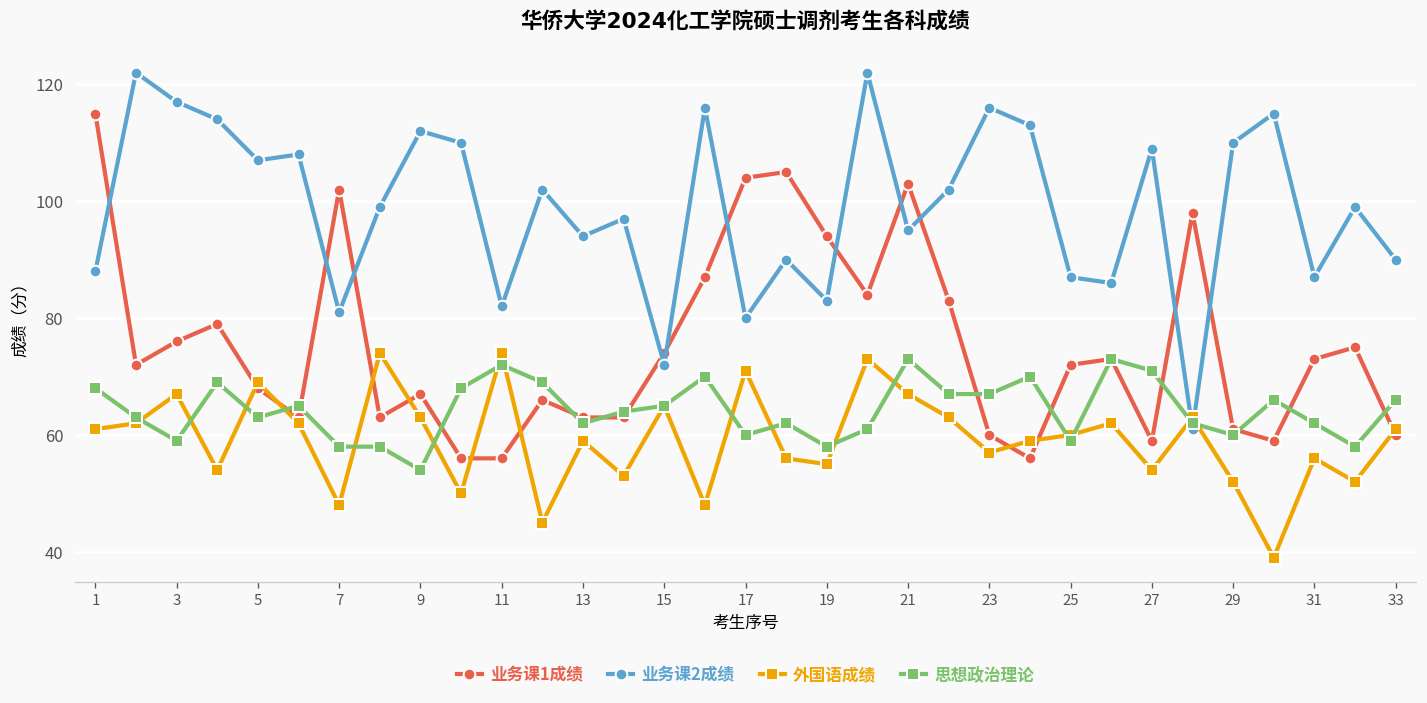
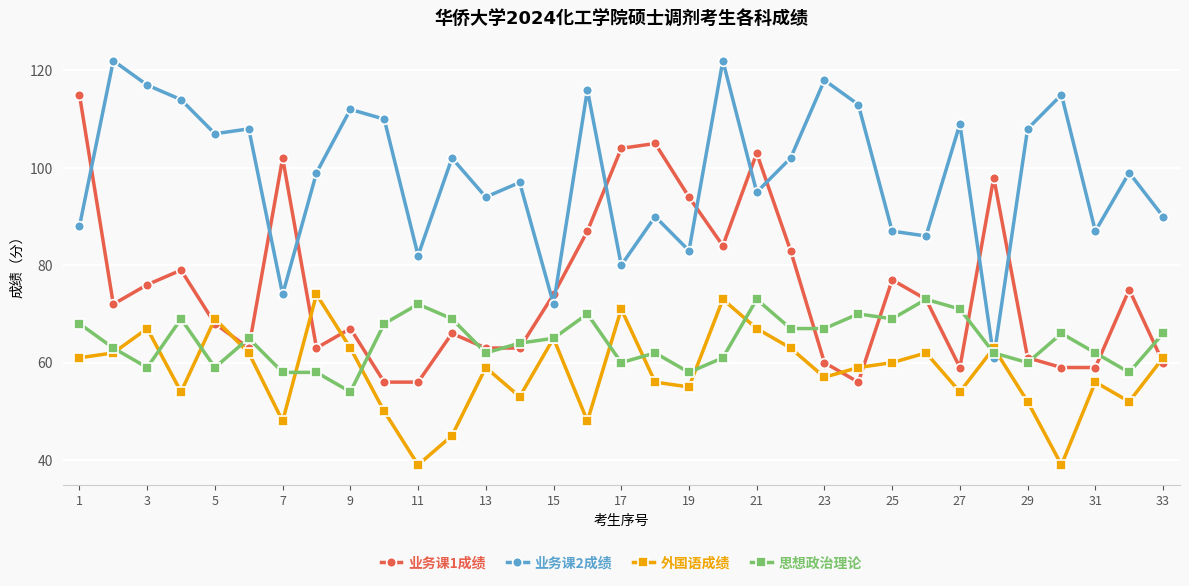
  {
    "业务课1成绩": {
      "1": 115,
      "3": 76,
      "5": 68,
      "7": 102,
      "9": 67,
      "11": 56,
      "13": 63,
      "15": 74,
      "17": 104,
      "19": 94,
      "21": 103,
      "23": 60,
-     "25": 72,
+     "25": 77,
      "27": 59,
      "29": 61,
-     "31": 73,
+     "31": 59,
      "33": 60
    },
    "业务课2成绩": {
      "1": 88,
      "3": 117,
      "5": 107,
-     "7": 81,
+     "7": 74,
      "9": 112,
      "11": 82,
      "13": 94,
      "15": 72,
      "17": 80,
      "19": 83,
      "21": 95,
-     "23": 116,
+     "23": 118,
      "25": 87,
      "27": 109,
-     "29": 110,
+     "29": 108,
      "31": 87,
      "33": 90
    },
    "外国语成绩": {
      "1": 61,
      "3": 67,
      "5": 69,
      "7": 48,
      "9": 63,
-     "11": 74,
+     "11": 39,
      "13": 59,
      "17": 71,
      "19": 55,
      "21": 67,
      "23": 57,
      "25": 60,
      "27": 54,
      "29": 52,
      "31": 56,
      "33": 61
    },
    "思想政治理论": {
      "1": 68,
      "3": 59,
-     "5": 63,
+     "5": 59,
      "7": 58,
      "9": 54,
      "11": 72,
      "13": 62,
      "17": 60,
      "19": 58,
      "21": 73,
      "23": 67,
-     "25": 59,
+     "25": 69,
      "27": 71,
      "29": 60,
      "31": 62,
      "33": 66
    }
  }
